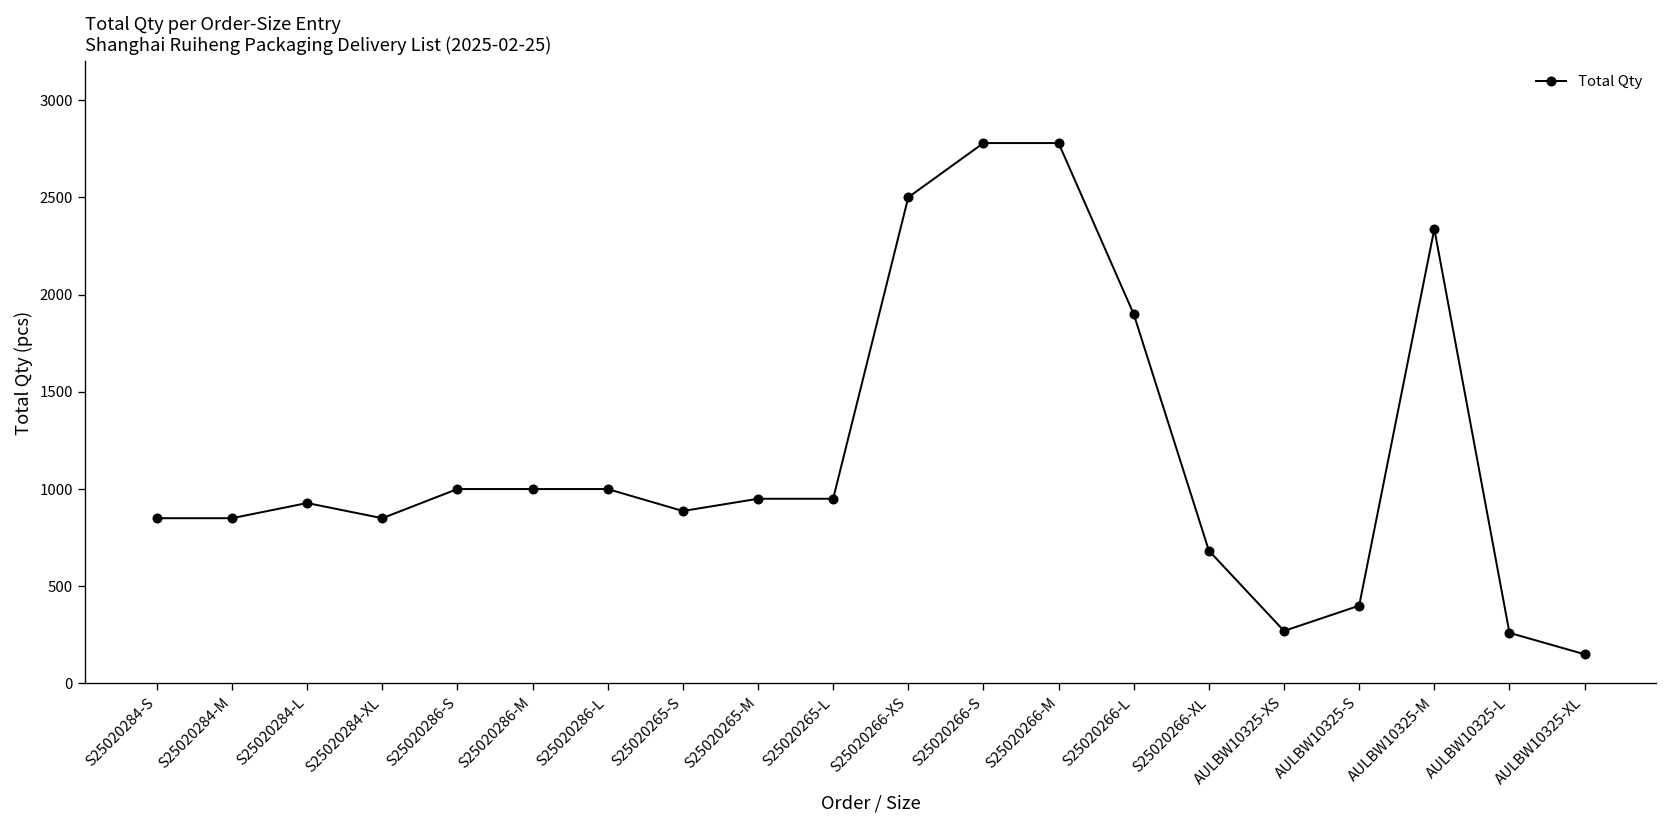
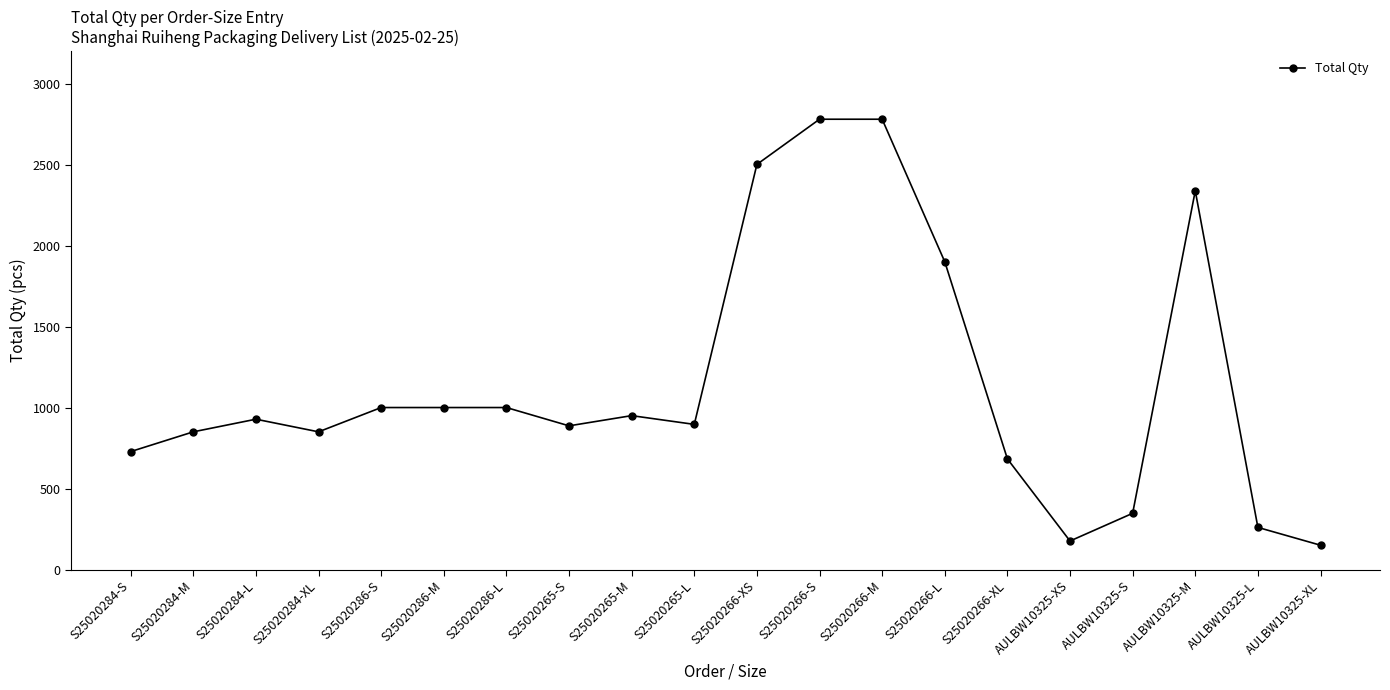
  {
-   "S25020284-S": 850,
+   "S25020284-S": 730,
    "S25020284-M": 850,
    "S25020284-L": 930,
    "S25020284-XL": 850,
    "S25020286-S": 1000,
    "S25020286-M": 1000,
    "S25020286-L": 1000,
    "S25020265-S": 890,
    "S25020265-M": 950,
-   "S25020265-L": 950,
+   "S25020265-L": 900,
    "S25020266-XS": 2500,
    "S25020266-S": 2780,
    "S25020266-M": 2780,
    "S25020266-L": 1900,
    "S25020266-XL": 680,
-   "AULBW10325-XS": 270,
-   "AULBW10325-S": 400,
+   "AULBW10325-XS": 180,
+   "AULBW10325-S": 350,
    "AULBW10325-M": 2340,
    "AULBW10325-L": 260,
    "AULBW10325-XL": 150
  }
